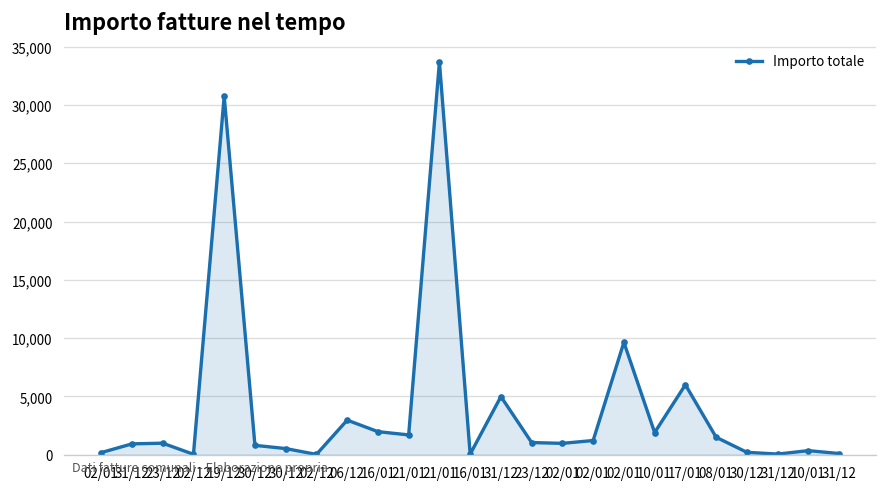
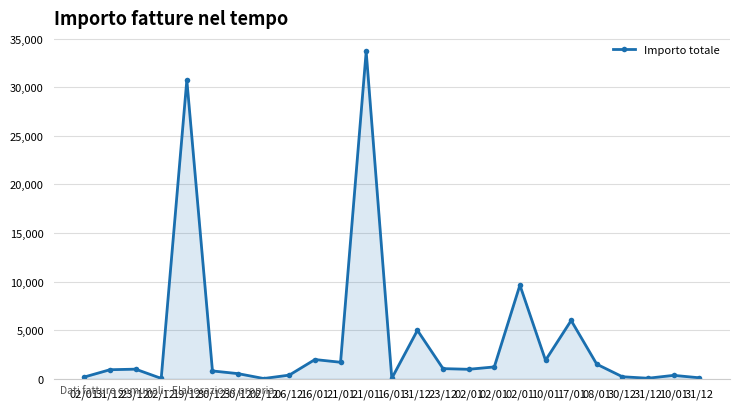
  {
    "19/12": "31,000",
-   "06/12": "3,000",
+   "06/12": "0",
    "17/01": "6,000",
    "08/01": "2,000"
  }
